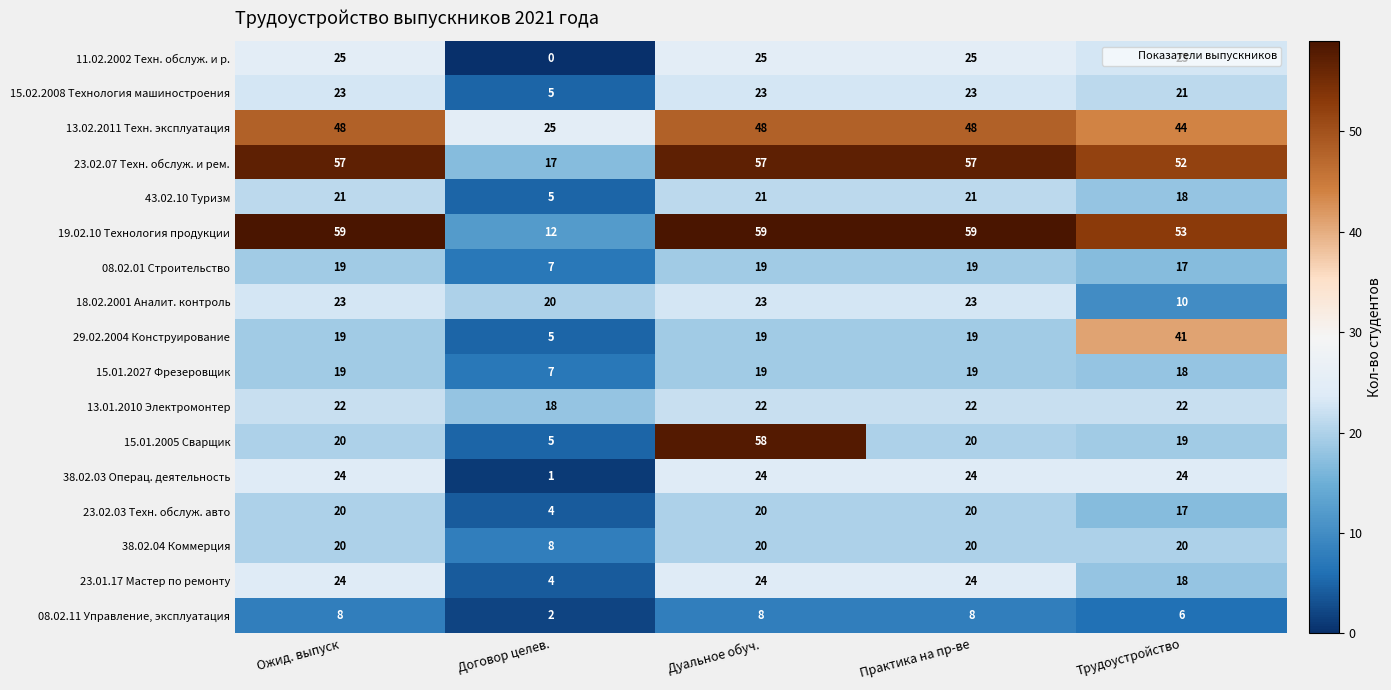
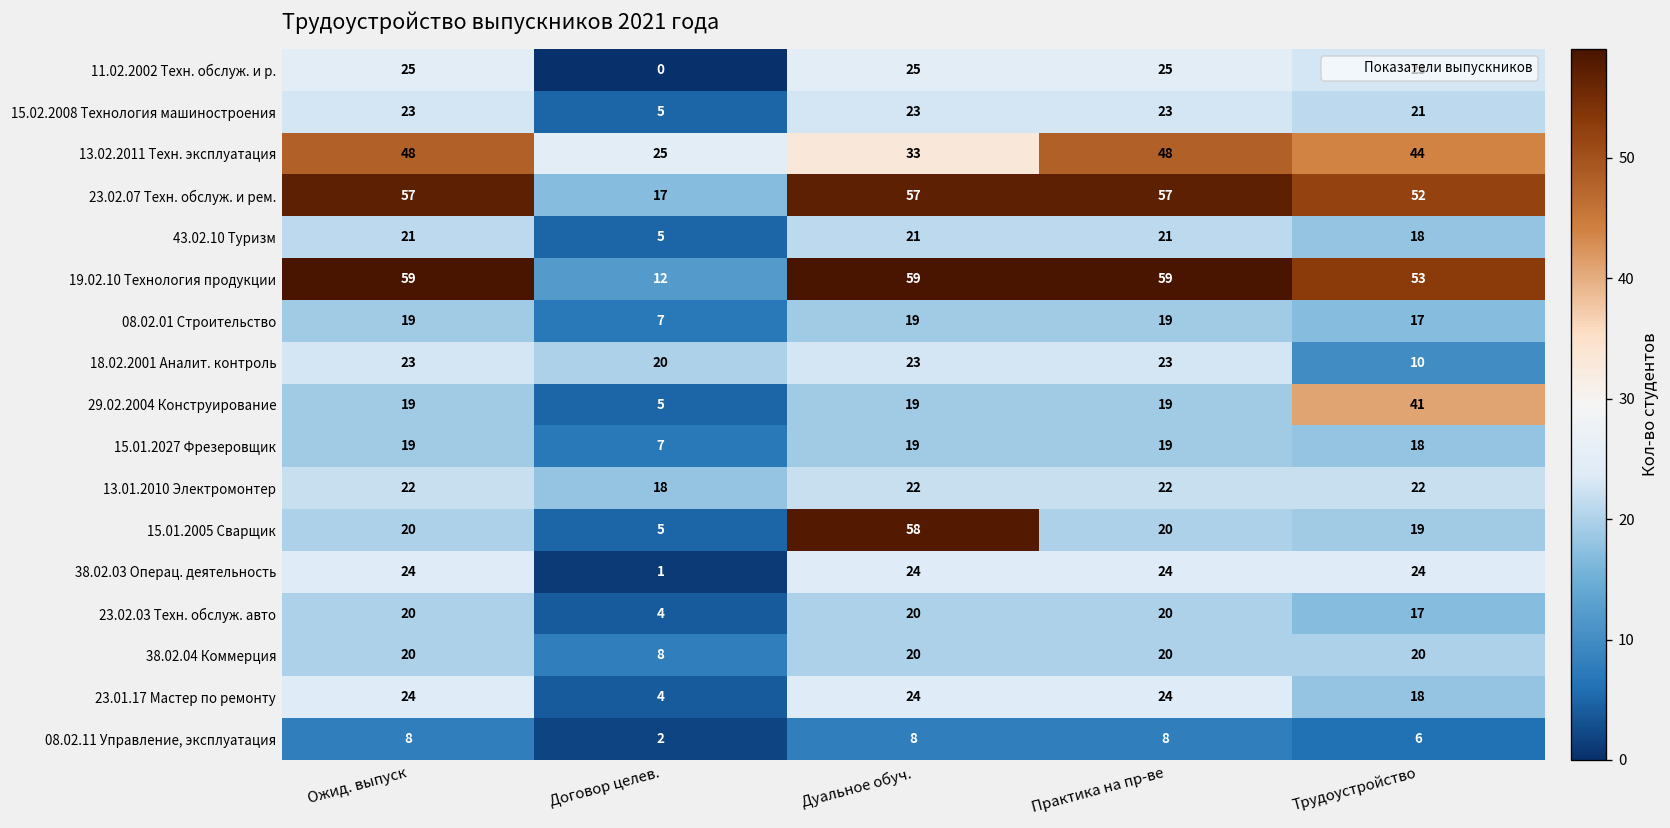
  {
    "11.02.2002 Техн. обслуж. и р.": {
      "Ожид. выпуск": 25,
      "Договор целев.": 0,
      "Дуальное обуч.": 25,
      "Практика на пр-ве": 25
    },
    "15.02.2008 Технология машиностроения": {
      "Ожид. выпуск": 23,
      "Договор целев.": 5,
      "Дуальное обуч.": 23,
      "Практика на пр-ве": 23,
      "Трудоустройство": 21
    },
    "13.02.2011 Техн. эксплуатация": {
      "Ожид. выпуск": 48,
      "Договор целев.": 25,
-     "Дуальное обуч.": 48,
+     "Дуальное обуч.": 33,
      "Практика на пр-ве": 48,
      "Трудоустройство": 44
    },
    "23.02.07 Техн. обслуж. и рем.": {
      "Ожид. выпуск": 57,
      "Договор целев.": 17,
      "Дуальное обуч.": 57,
      "Практика на пр-ве": 57,
      "Трудоустройство": 52
    },
    "43.02.10 Туризм": {
      "Ожид. выпуск": 21,
      "Договор целев.": 5,
      "Дуальное обуч.": 21,
      "Практика на пр-ве": 21,
      "Трудоустройство": 18
    },
    "19.02.10 Технология продукции": {
      "Ожид. выпуск": 59,
      "Договор целев.": 12,
      "Дуальное обуч.": 59,
      "Практика на пр-ве": 59,
      "Трудоустройство": 53
    },
    "08.02.01 Строительство": {
      "Ожид. выпуск": 19,
      "Договор целев.": 7,
      "Дуальное обуч.": 19,
      "Практика на пр-ве": 19,
      "Трудоустройство": 17
    },
    "18.02.2001 Аналит. контроль": {
      "Ожид. выпуск": 23,
      "Договор целев.": 20,
      "Дуальное обуч.": 23,
      "Практика на пр-ве": 23,
      "Трудоустройство": 10
    },
    "29.02.2004 Конструирование": {
      "Ожид. выпуск": 19,
      "Договор целев.": 5,
      "Дуальное обуч.": 19,
      "Практика на пр-ве": 19,
      "Трудоустройство": 41
    },
    "15.01.2027 Фрезеровщик": {
      "Ожид. выпуск": 19,
      "Договор целев.": 7,
      "Дуальное обуч.": 19,
      "Практика на пр-ве": 19,
      "Трудоустройство": 18
    },
    "13.01.2010 Электромонтер": {
      "Ожид. выпуск": 22,
      "Договор целев.": 18,
      "Дуальное обуч.": 22,
      "Практика на пр-ве": 22,
      "Трудоустройство": 22
    },
    "15.01.2005 Сварщик": {
      "Ожид. выпуск": 20,
      "Договор целев.": 5,
      "Дуальное обуч.": 58,
      "Практика на пр-ве": 20,
      "Трудоустройство": 19
    },
    "38.02.03 Операц. деятельность": {
      "Ожид. выпуск": 24,
      "Договор целев.": 1,
      "Дуальное обуч.": 24,
      "Практика на пр-ве": 24,
      "Трудоустройство": 24
    },
    "23.02.03 Техн. обслуж. авто": {
      "Ожид. выпуск": 20,
      "Договор целев.": 4,
      "Дуальное обуч.": 20,
      "Практика на пр-ве": 20,
      "Трудоустройство": 17
    },
    "38.02.04 Коммерция": {
      "Ожид. выпуск": 20,
      "Договор целев.": 8,
      "Дуальное обуч.": 20,
      "Практика на пр-ве": 20,
      "Трудоустройство": 20
    },
    "23.01.17 Мастер по ремонту": {
      "Ожид. выпуск": 24,
      "Договор целев.": 4,
      "Дуальное обуч.": 24,
      "Практика на пр-ве": 24,
      "Трудоустройство": 18
    },
    "08.02.11 Управление, эксплуатация": {
      "Ожид. выпуск": 8,
      "Договор целев.": 2,
      "Дуальное обуч.": 8,
      "Практика на пр-ве": 8,
      "Трудоустройство": 6
    }
  }
